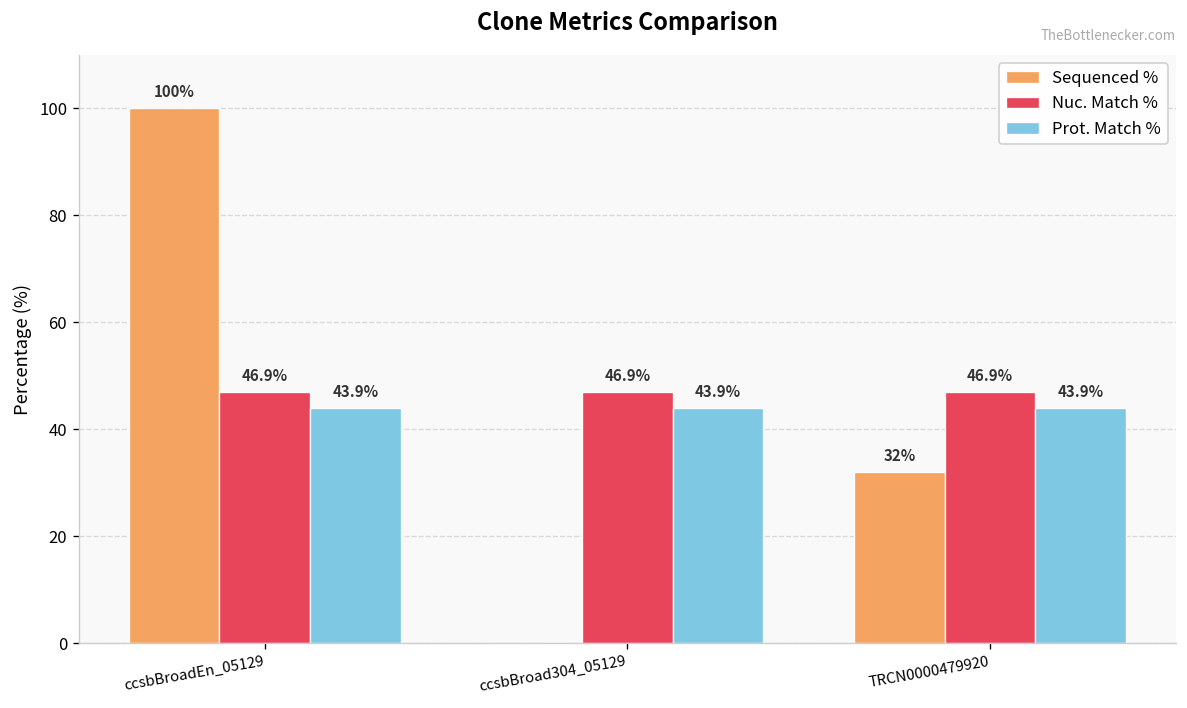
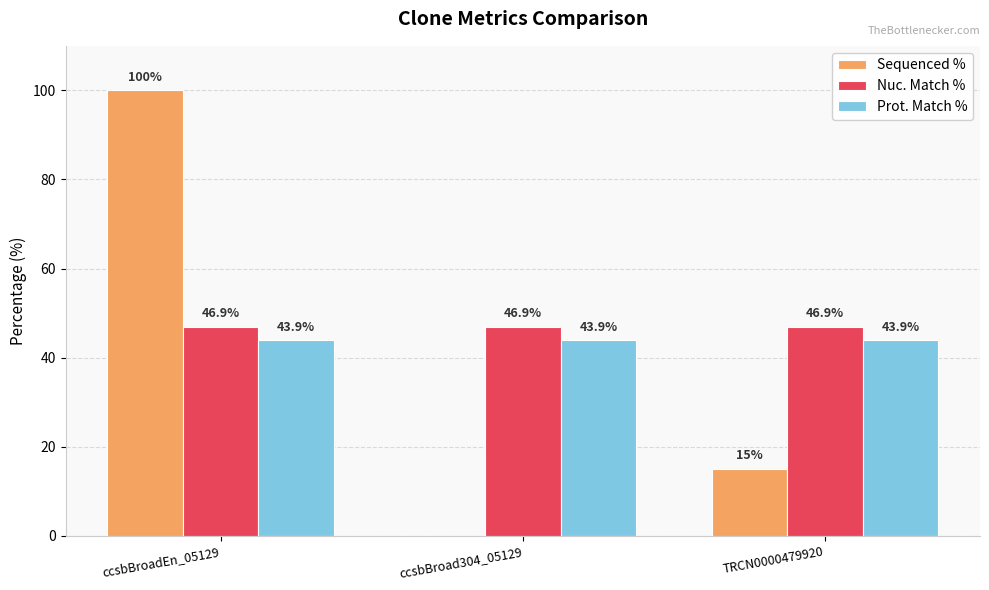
  {
    "Sequenced %": {
      "ccsbBroadEn_05129": "100%",
-     "TRCN0000479920": "32%"
+     "TRCN0000479920": "15%"
    },
    "Nuc. Match %": {
      "ccsbBroadEn_05129": "46.9%",
      "ccsbBroad304_05129": "46.9%",
      "TRCN0000479920": "46.9%"
    },
    "Prot. Match %": {
      "ccsbBroadEn_05129": "43.9%",
      "ccsbBroad304_05129": "43.9%",
      "TRCN0000479920": "43.9%"
    }
  }
